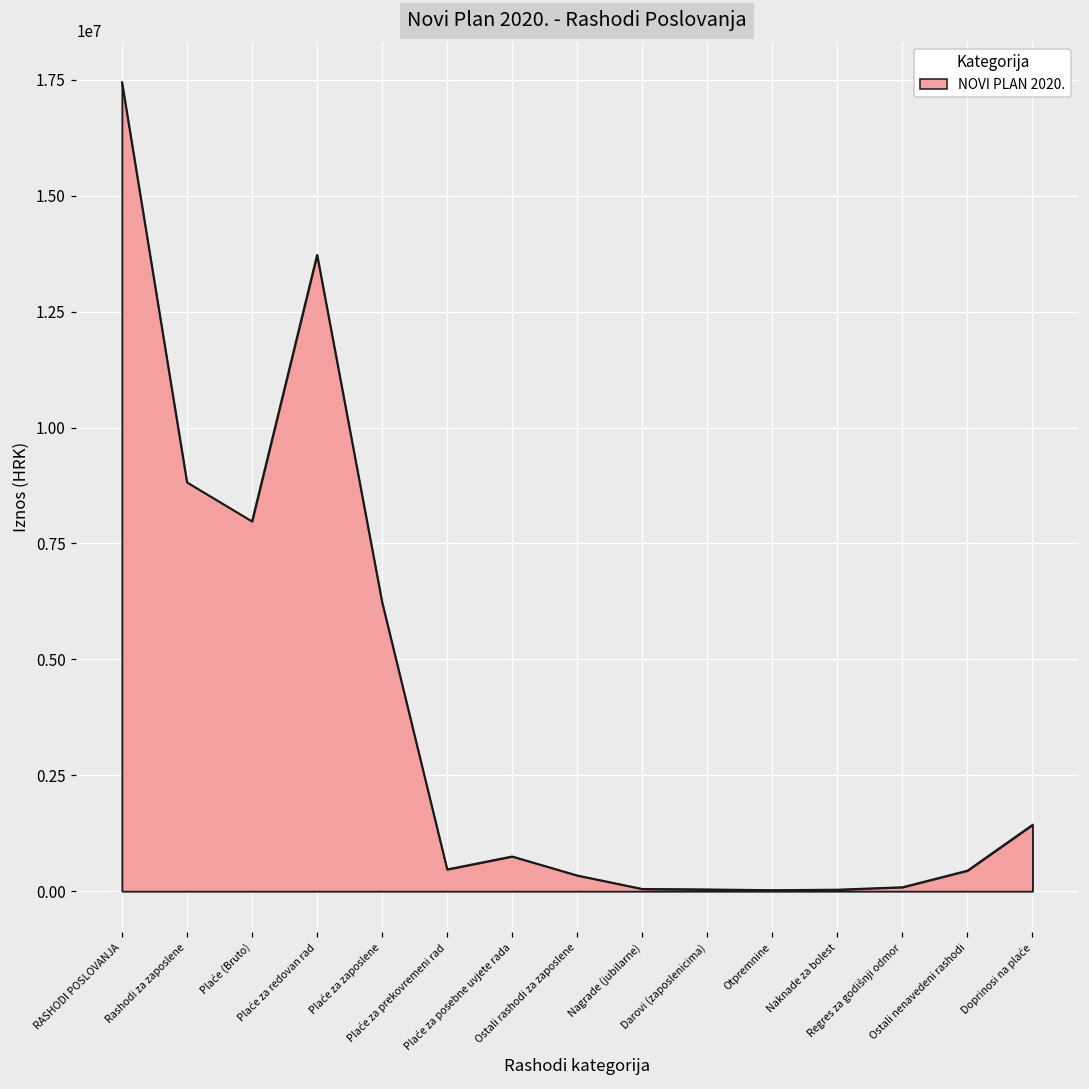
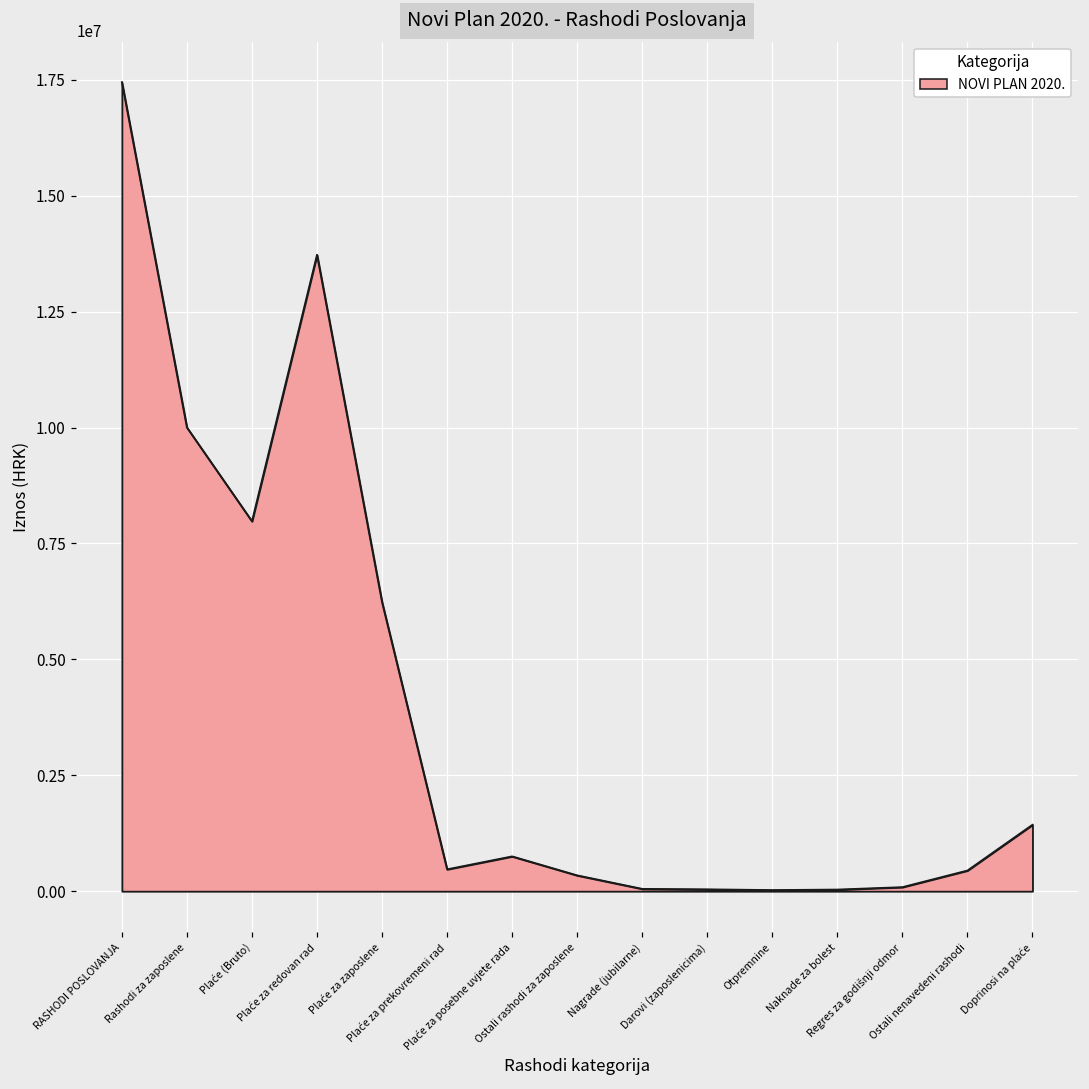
  {
    "RASHODI POSLOVANJA": 17400000,
-   "Rashodi za zaposlene": 8800000,
+   "Rashodi za zaposlene": 10000000,
    "Plaće (Bruto)": 8000000,
    "Plaće za redovan rad": 13700000,
    "Plaće za zaposlene": 6200000,
    "Plaće za prekovremeni rad": 500000,
    "Plaće za posebne uvjete rada": 800000,
    "Ostali rashodi za zaposlene": 300000,
    "Nagrade (jubilarne)": 100000,
    "Darovi (zaposlenicima)": 0,
    "Otpremnine": 0,
    "Naknade za bolest": 0,
    "Regres za godišnji odmor": 100000,
    "Ostali nenavedeni rashodi": 400000,
    "Doprinosi na plaće": 1400000
  }
